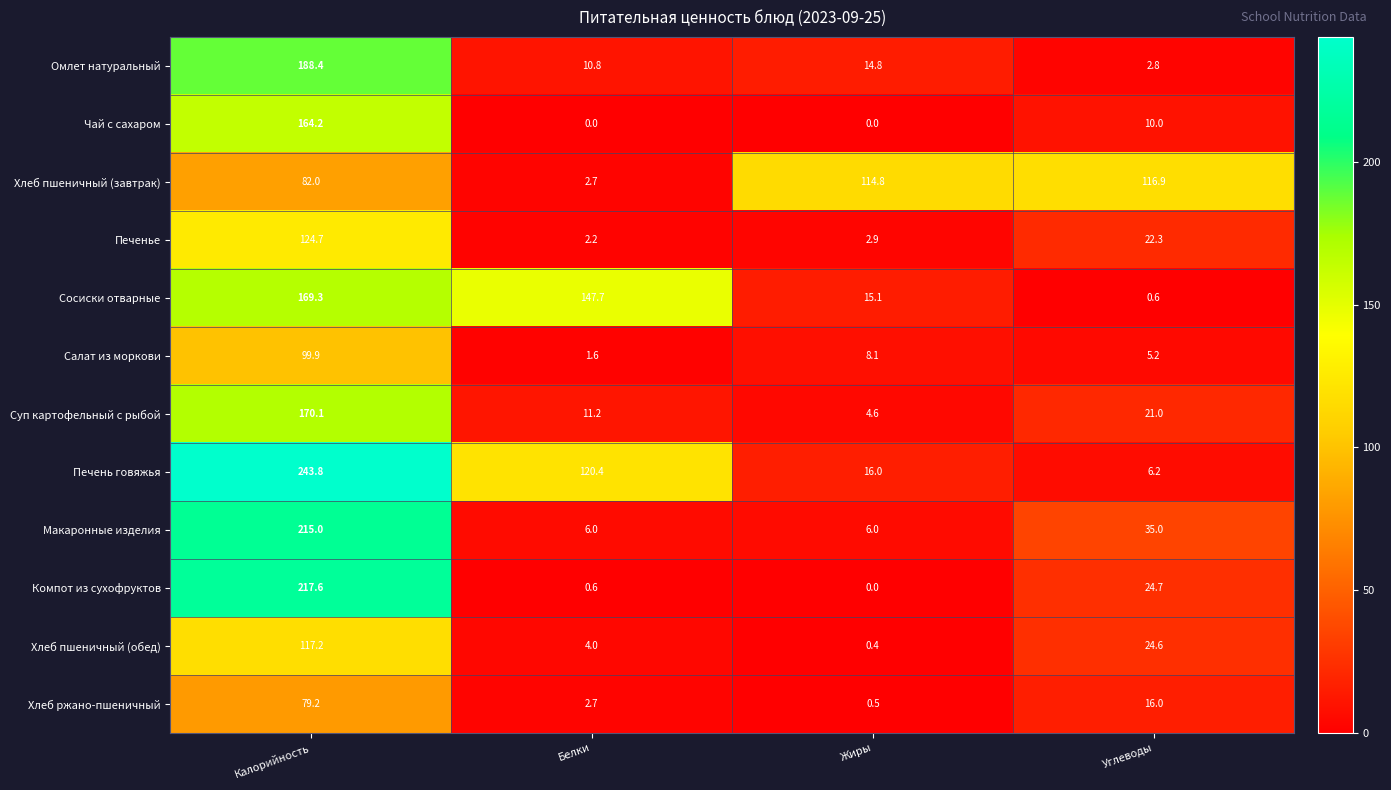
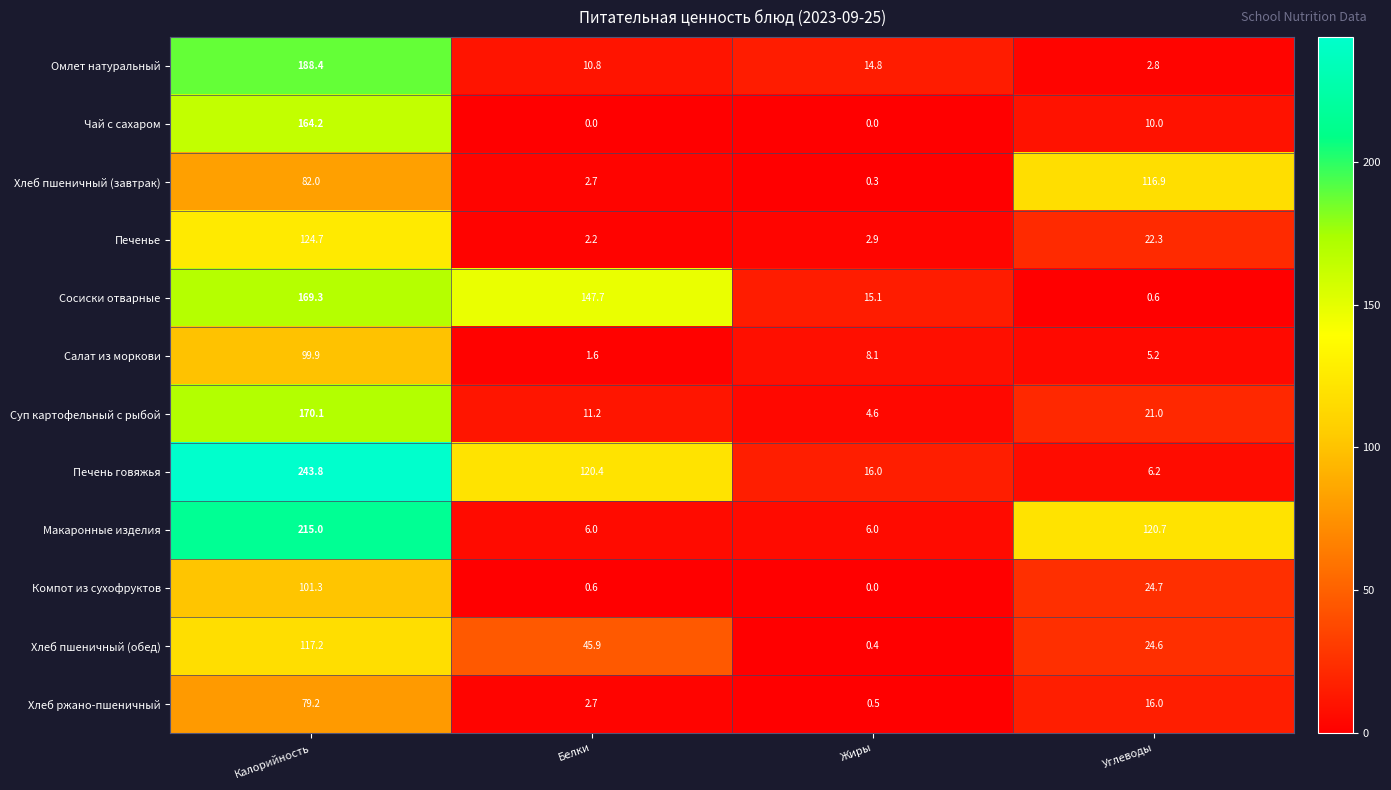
  {
    "Омлет натуральный": {
      "Калорийность": 188.4,
      "Белки": 10.8,
      "Жиры": 14.8,
      "Углеводы": 2.8
    },
    "Чай с сахаром": {
      "Калорийность": 164.2,
      "Белки": 0.0,
      "Жиры": 0.0,
      "Углеводы": 10.0
    },
    "Хлеб пшеничный (завтрак)": {
      "Калорийность": 82.0,
      "Белки": 2.7,
-     "Жиры": 114.8,
+     "Жиры": 0.3,
      "Углеводы": 116.9
    },
    "Печенье": {
      "Калорийность": 124.7,
      "Белки": 2.2,
      "Жиры": 2.9,
      "Углеводы": 22.3
    },
    "Сосиски отварные": {
      "Калорийность": 169.3,
      "Белки": 147.7,
      "Жиры": 15.1,
      "Углеводы": 0.6
    },
    "Салат из моркови": {
      "Калорийность": 99.9,
      "Белки": 1.6,
      "Жиры": 8.1,
      "Углеводы": 5.2
    },
    "Суп картофельный с рыбой": {
      "Калорийность": 170.1,
      "Белки": 11.2,
      "Жиры": 4.6,
      "Углеводы": 21.0
    },
    "Печень говяжья": {
      "Калорийность": 243.8,
      "Белки": 120.4,
      "Жиры": 16.0,
      "Углеводы": 6.2
    },
    "Макаронные изделия": {
      "Калорийность": 215.0,
      "Белки": 6.0,
      "Жиры": 6.0,
-     "Углеводы": 35.0
+     "Углеводы": 120.7
    },
    "Компот из сухофруктов": {
-     "Калорийность": 217.6,
+     "Калорийность": 101.3,
      "Белки": 0.6,
      "Жиры": 0.0,
      "Углеводы": 24.7
    },
    "Хлеб пшеничный (обед)": {
      "Калорийность": 117.2,
-     "Белки": 4.0,
+     "Белки": 45.9,
      "Жиры": 0.4,
      "Углеводы": 24.6
    },
    "Хлеб ржано-пшеничный": {
      "Калорийность": 79.2,
      "Белки": 2.7,
      "Жиры": 0.5,
      "Углеводы": 16.0
    }
  }
